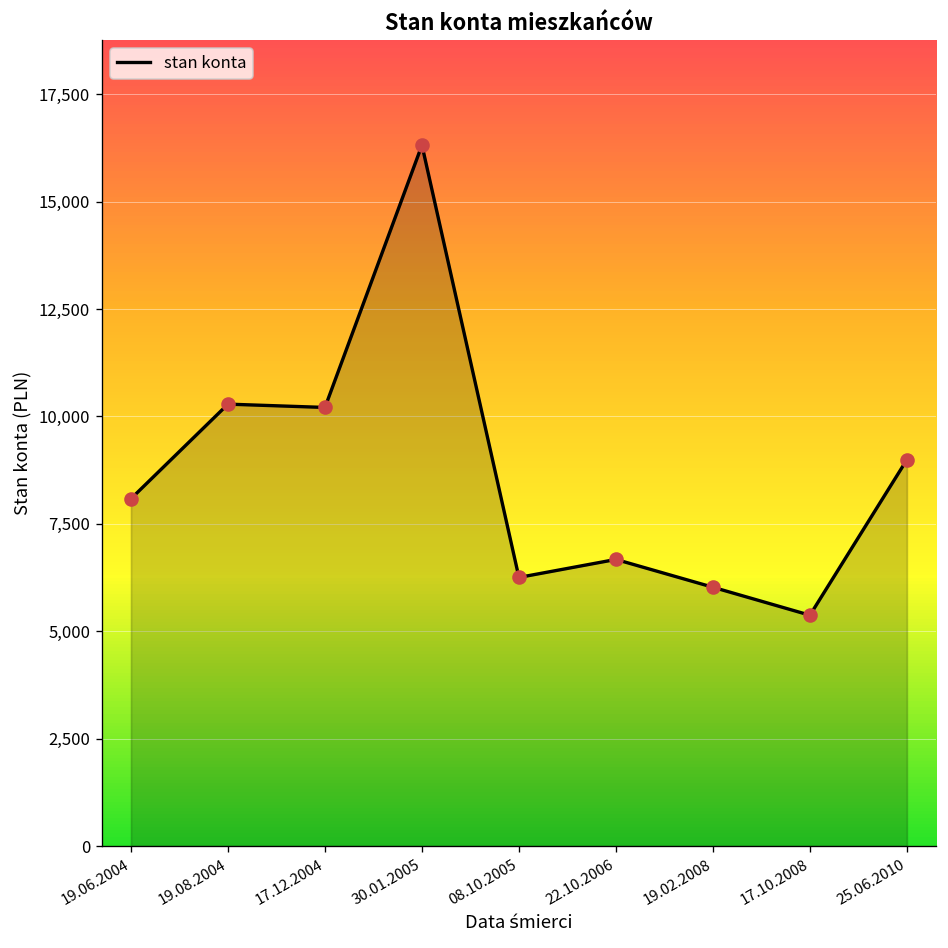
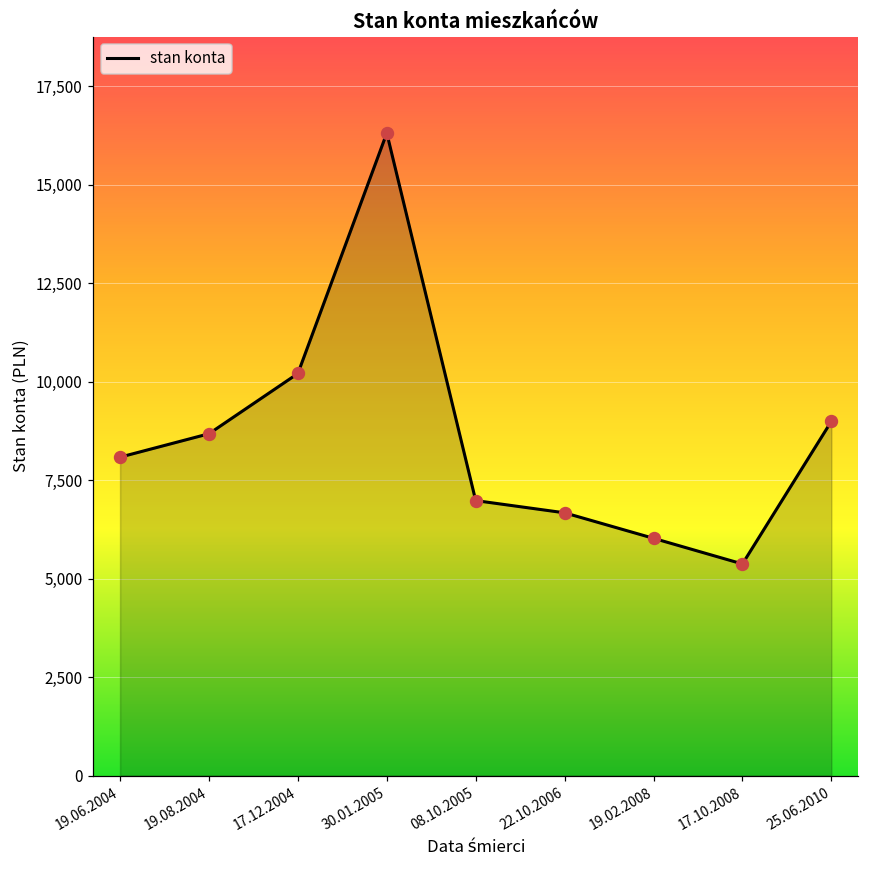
  {
    "19.06.2004": "8,100",
-   "19.08.2004": "10,300",
+   "19.08.2004": "8,700",
    "17.12.2004": "10,200",
    "30.01.2005": "16,300",
-   "08.10.2005": "6,300",
+   "08.10.2005": "7,000",
    "22.10.2006": "6,700",
    "19.02.2008": "6,000",
    "17.10.2008": "5,400",
    "25.06.2010": "9,000"
  }
